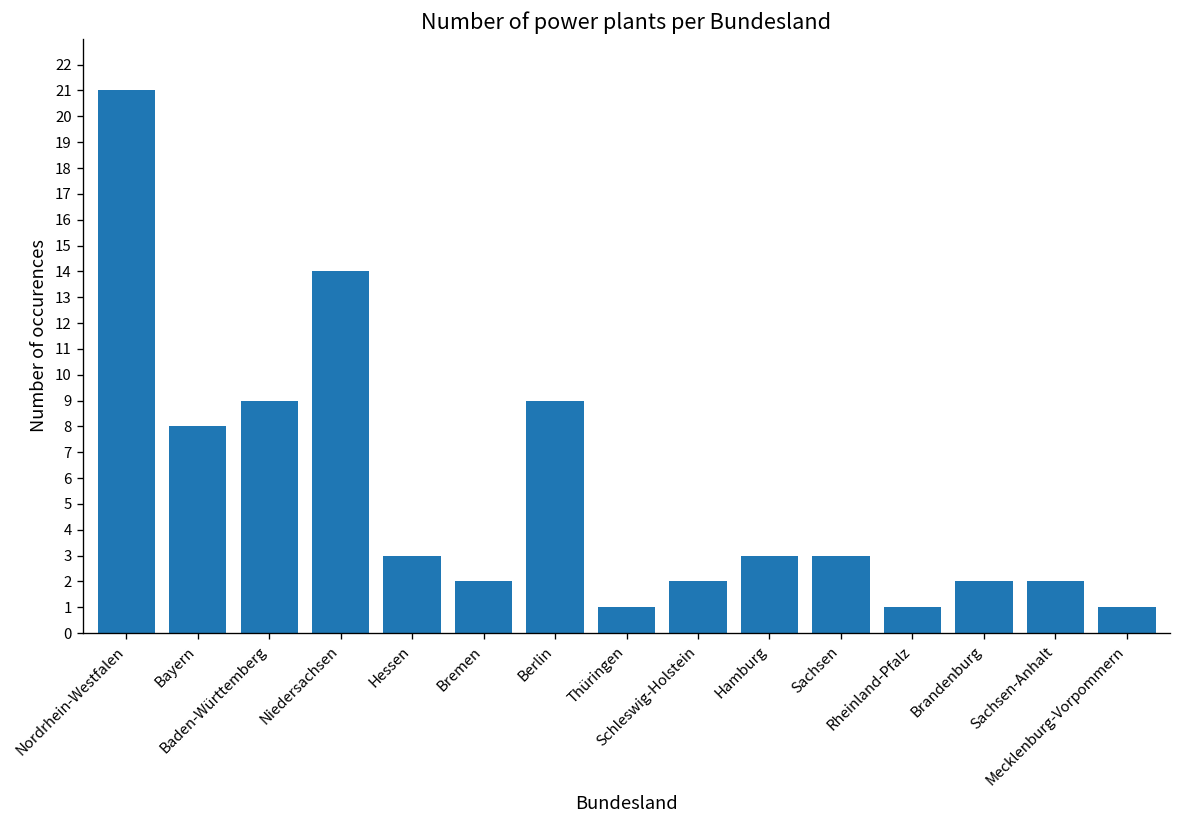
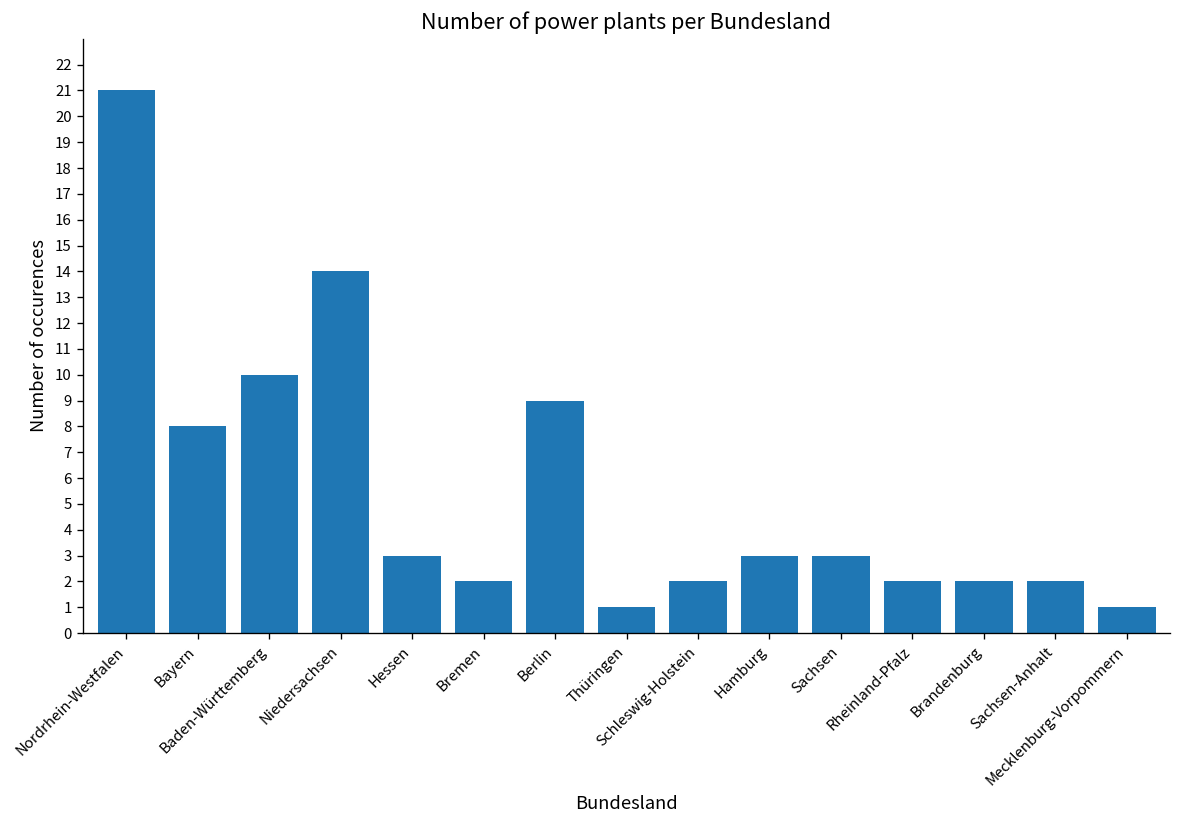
  {
    "Nordrhein-Westfalen": 21,
    "Bayern": 8,
-   "Baden-Württemberg": 9,
+   "Baden-Württemberg": 10,
    "Niedersachsen": 14,
    "Hessen": 3,
    "Bremen": 2,
    "Berlin": 9,
    "Thüringen": 1,
    "Schleswig-Holstein": 2,
    "Hamburg": 3,
    "Sachsen": 3,
-   "Rheinland-Pfalz": 1,
+   "Rheinland-Pfalz": 2,
    "Brandenburg": 2,
    "Sachsen-Anhalt": 2,
    "Mecklenburg-Vorpommern": 1
  }
